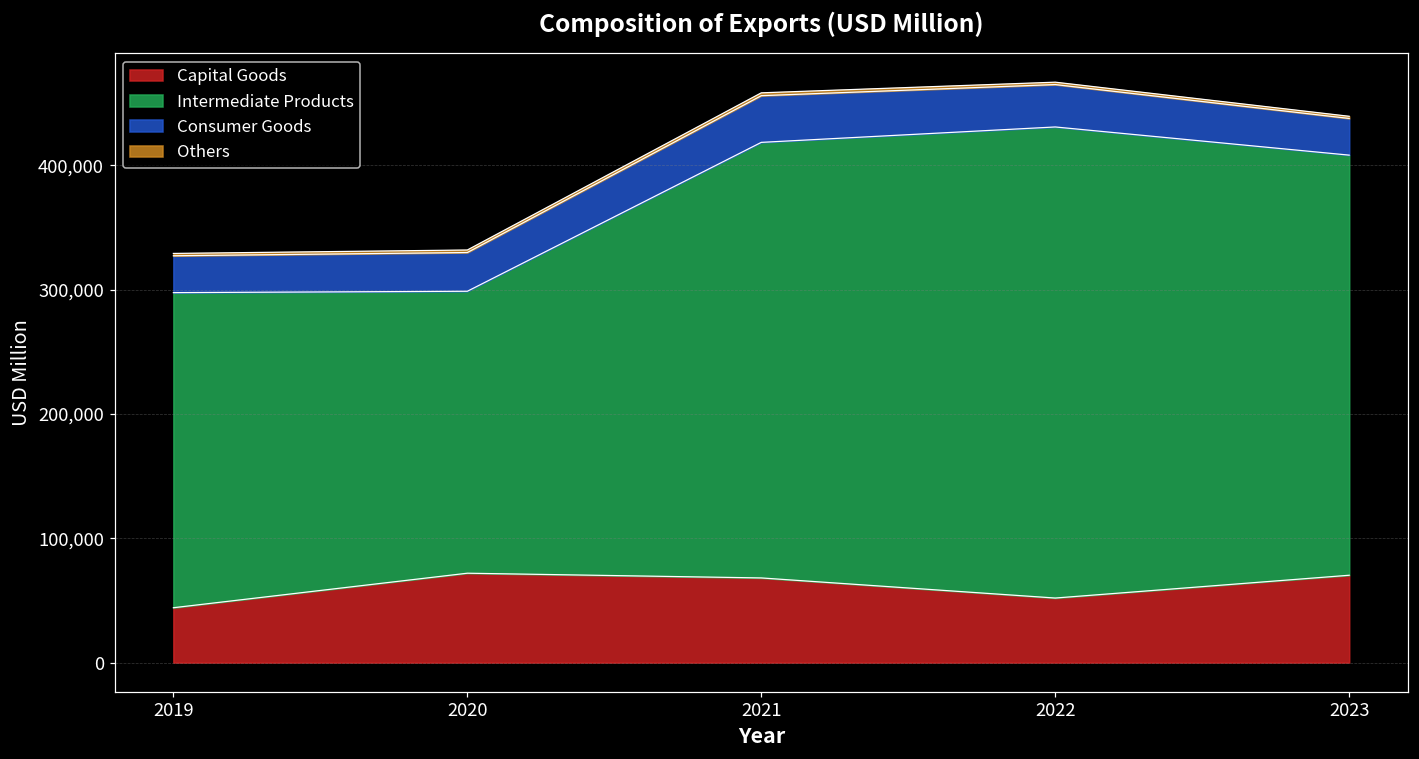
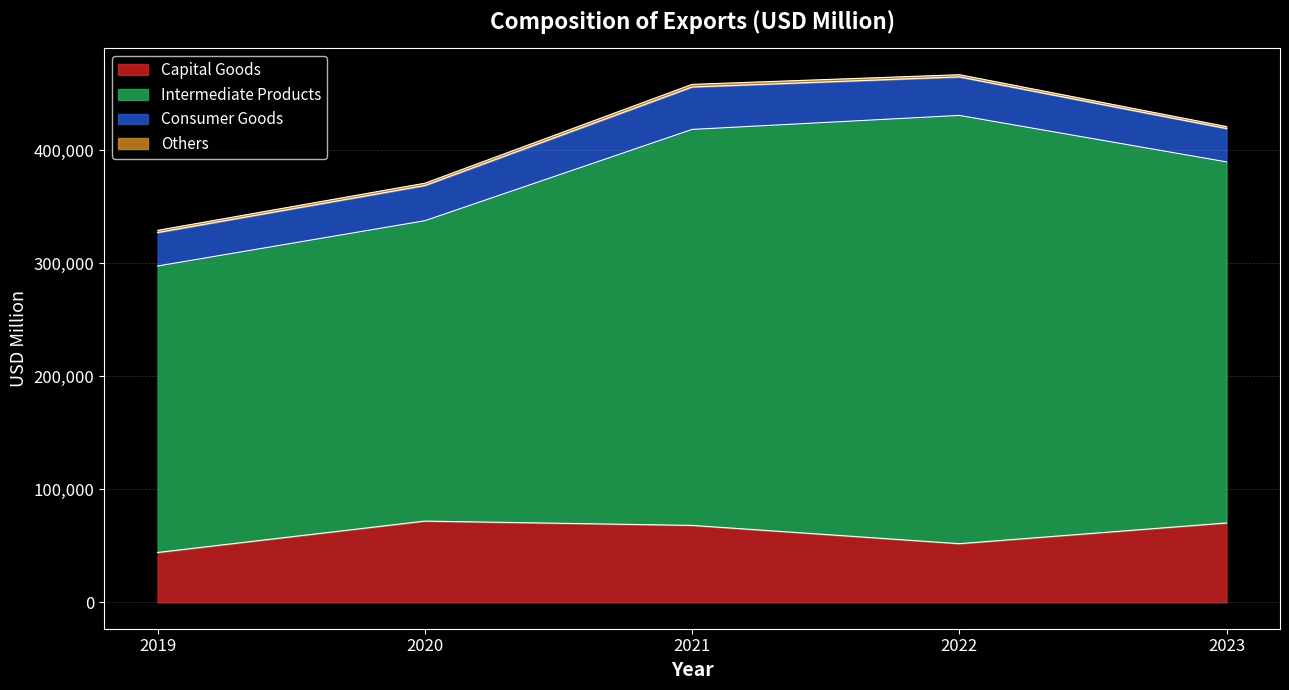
  {
    "Capital Goods": {
      "2019": "44,000",
      "2020": "72,000",
      "2021": "68,000",
      "2022": "52,000",
      "2023": "70,000"
    },
    "Intermediate Products": {
      "2019": "253,000",
-     "2020": "227,000",
+     "2020": "266,000",
      "2021": "350,000",
      "2022": "379,000",
-     "2023": "338,000"
+     "2023": "320,000"
    },
    "Consumer Goods": {
      "2021": "38,000"
    },
    "Others": {
      "2021": "2,000"
    }
  }
